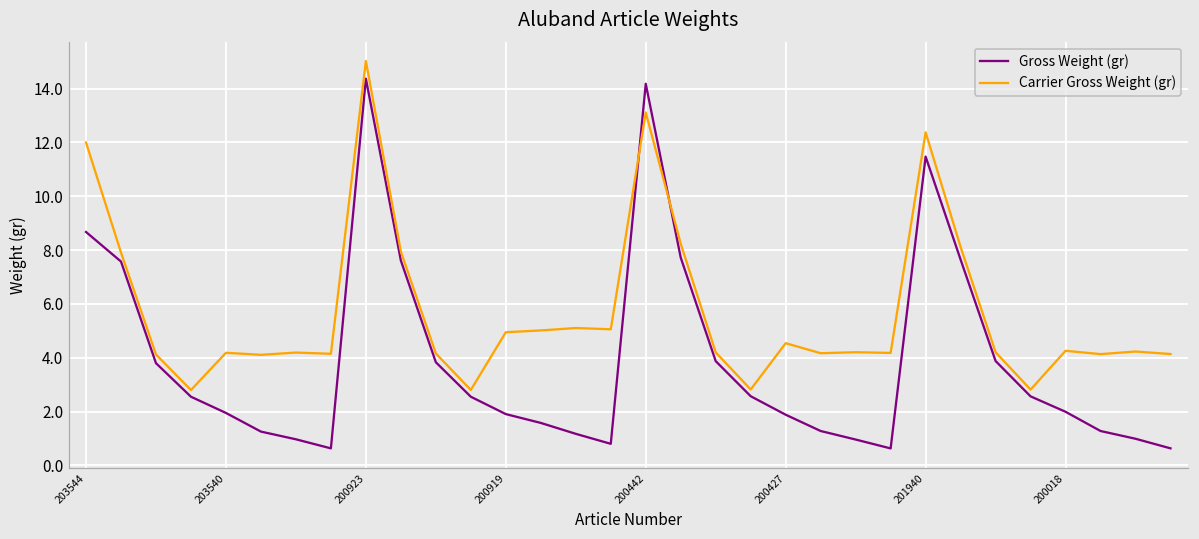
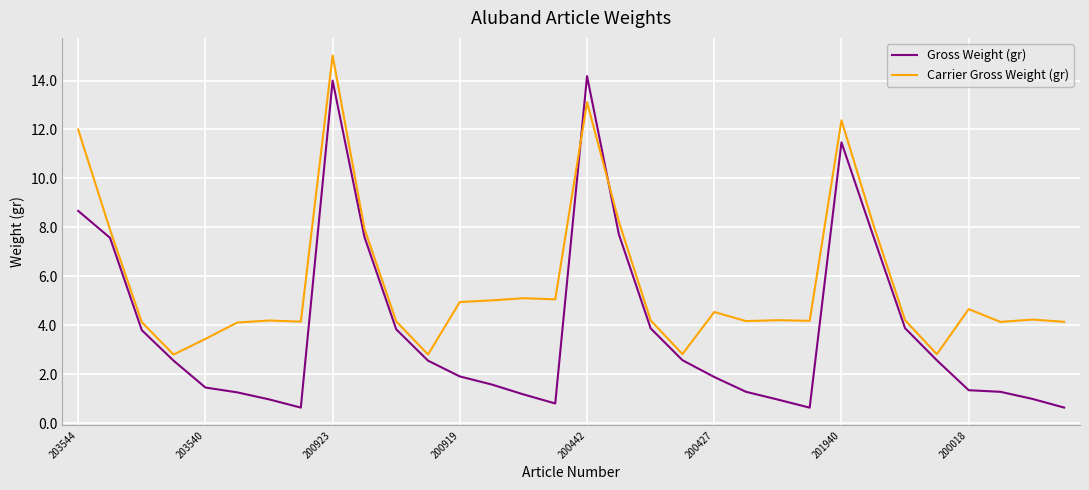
  {
    "Gross Weight (gr)": {
      "203544": 8.7,
-     "203540": 2.0,
-     "200923": 14.4,
+     "203540": 1.5,
+     "200923": 14.0,
      "200919": 1.9,
      "200442": 14.2,
      "200427": 1.9,
      "201940": 11.5,
-     "200018": 2.0
+     "200018": 1.3
    },
    "Carrier Gross Weight (gr)": {
      "203544": 12.0,
-     "203540": 4.2,
+     "203540": 3.4,
      "200923": 15.0,
      "200919": 5.0,
      "200442": 13.1,
      "200427": 4.5,
      "201940": 12.4,
-     "200018": 4.3
+     "200018": 4.7
    }
  }
